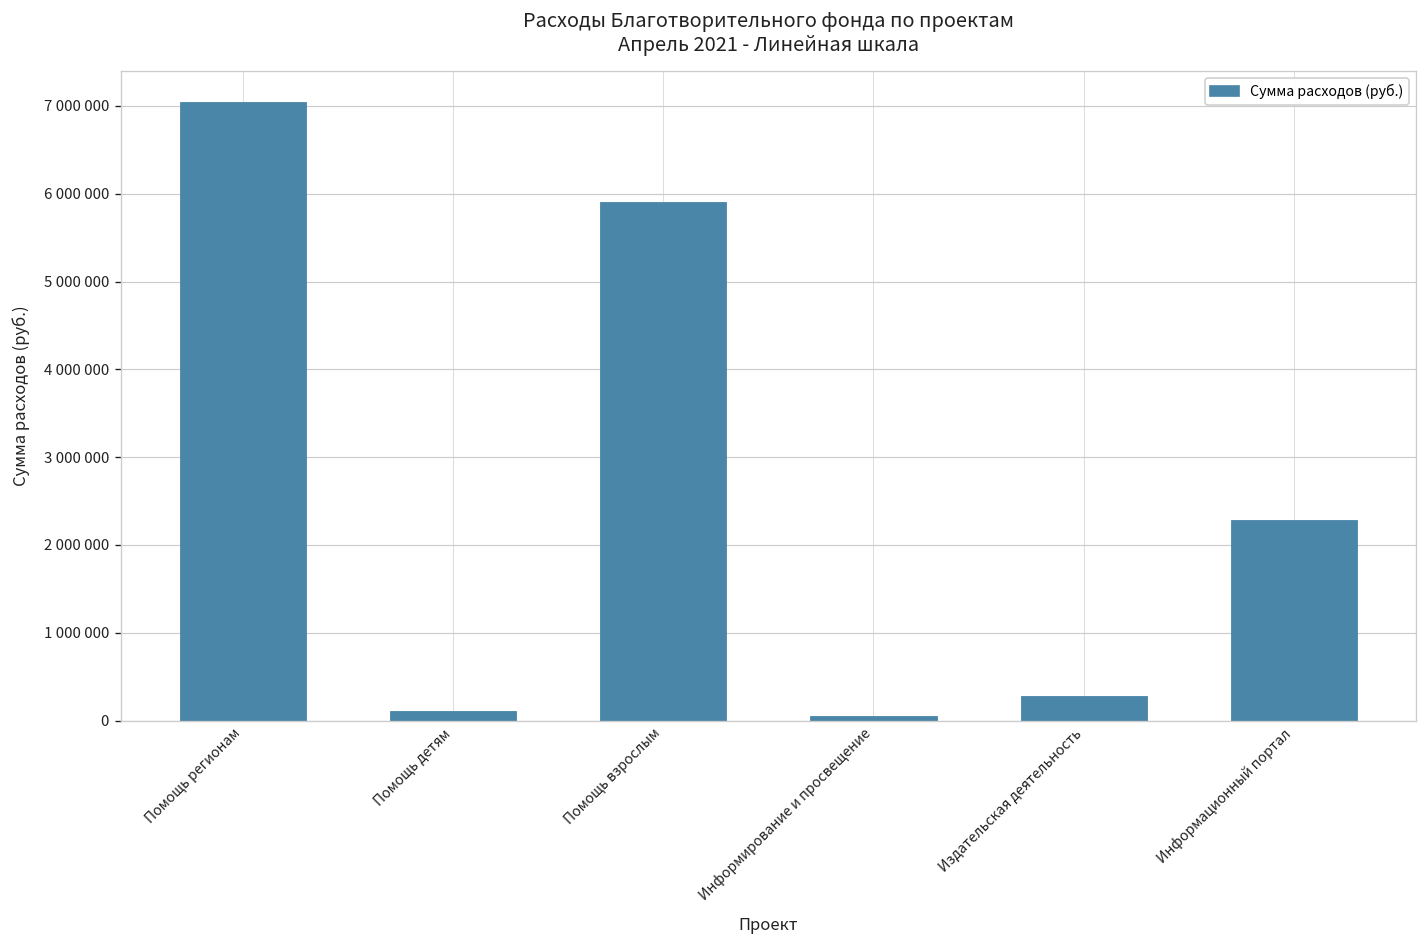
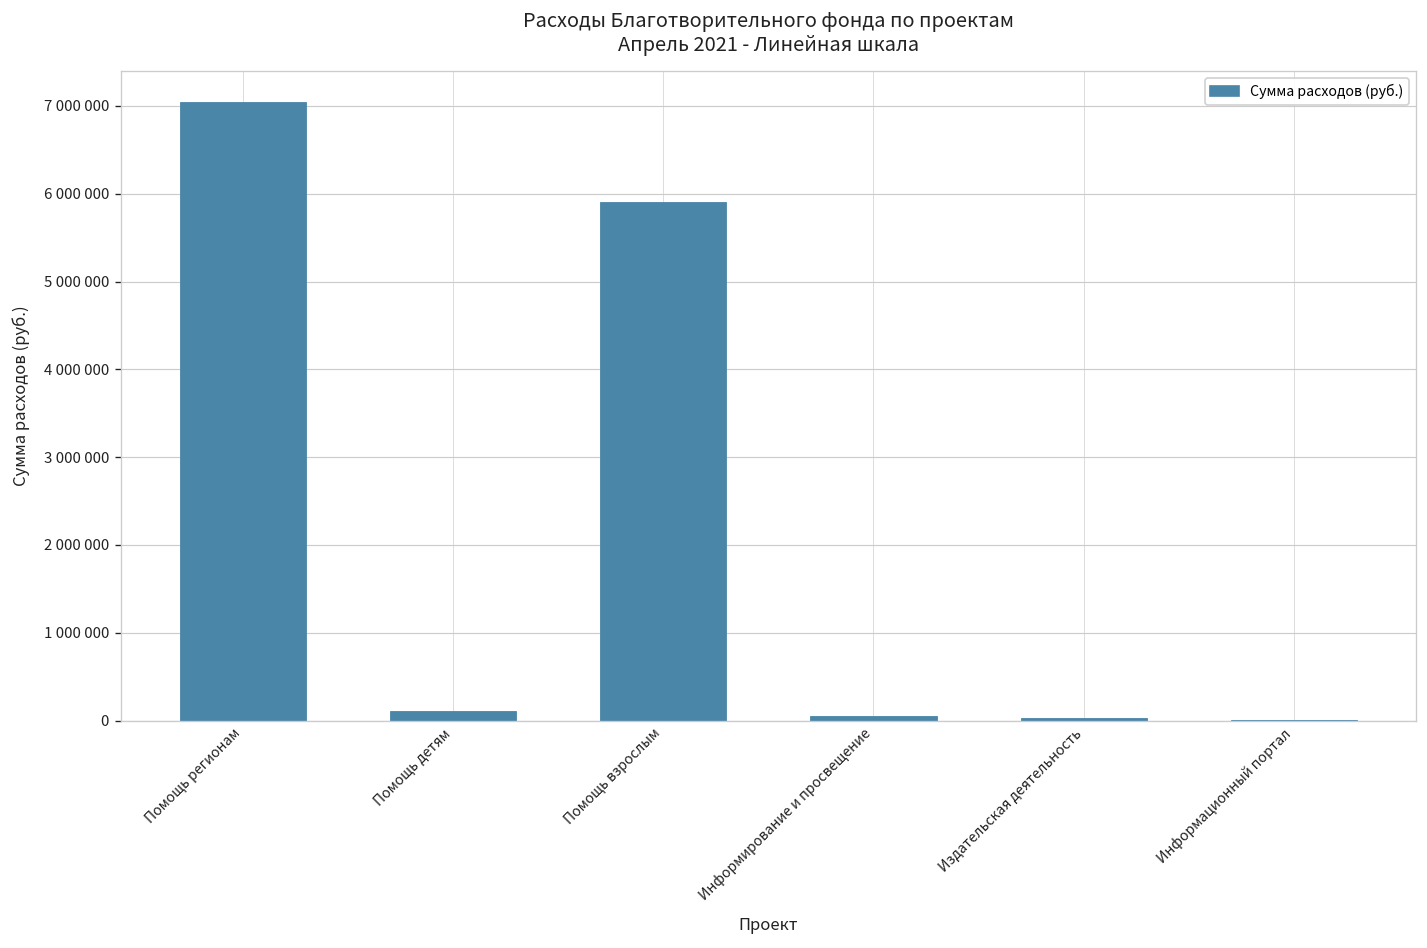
  {
    "Помощь регионам": 7000000,
    "Помощь детям": 100000,
    "Помощь взрослым": 5900000,
    "Информирование и просвещение": 100000,
-   "Издательская деятельность": 300000,
-   "Информационный портал": 2300000
+   "Издательская деятельность": 0,
+   "Информационный портал": 0
  }
